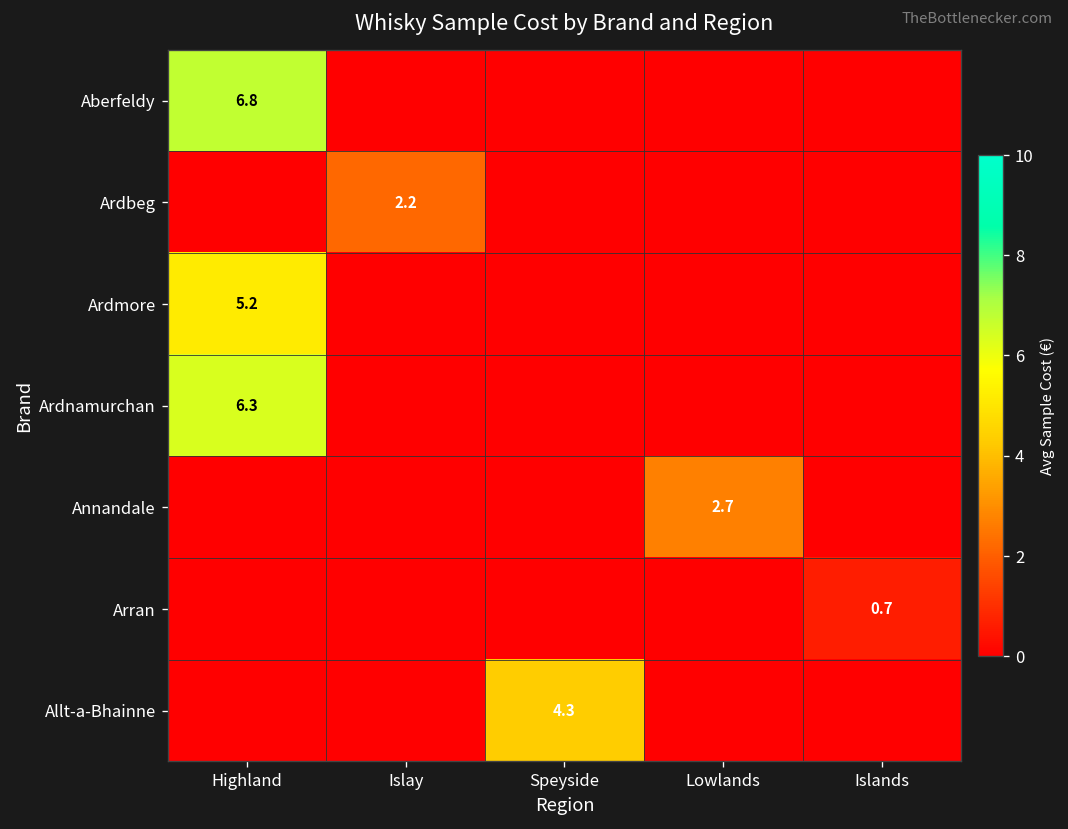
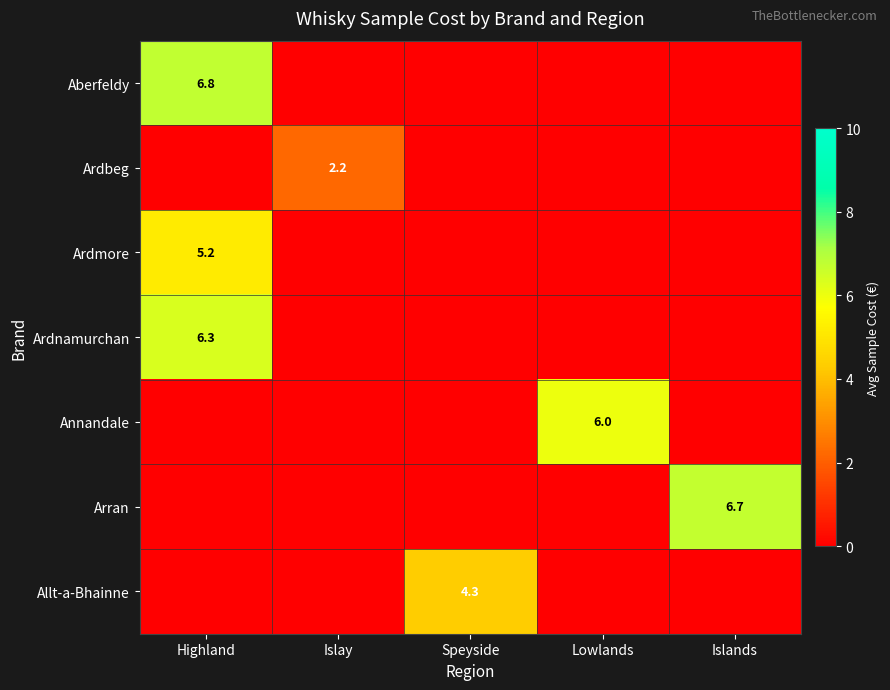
  {
    "Aberfeldy": {
      "Highland": 6.8
    },
    "Ardbeg": {
      "Islay": 2.2
    },
    "Ardmore": {
      "Highland": 5.2
    },
    "Ardnamurchan": {
      "Highland": 6.3
    },
    "Annandale": {
-     "Lowlands": 2.7
+     "Lowlands": 6.0
    },
    "Arran": {
-     "Islands": 0.7
+     "Islands": 6.7
    },
    "Allt-a-Bhainne": {
      "Speyside": 4.3
    }
  }
